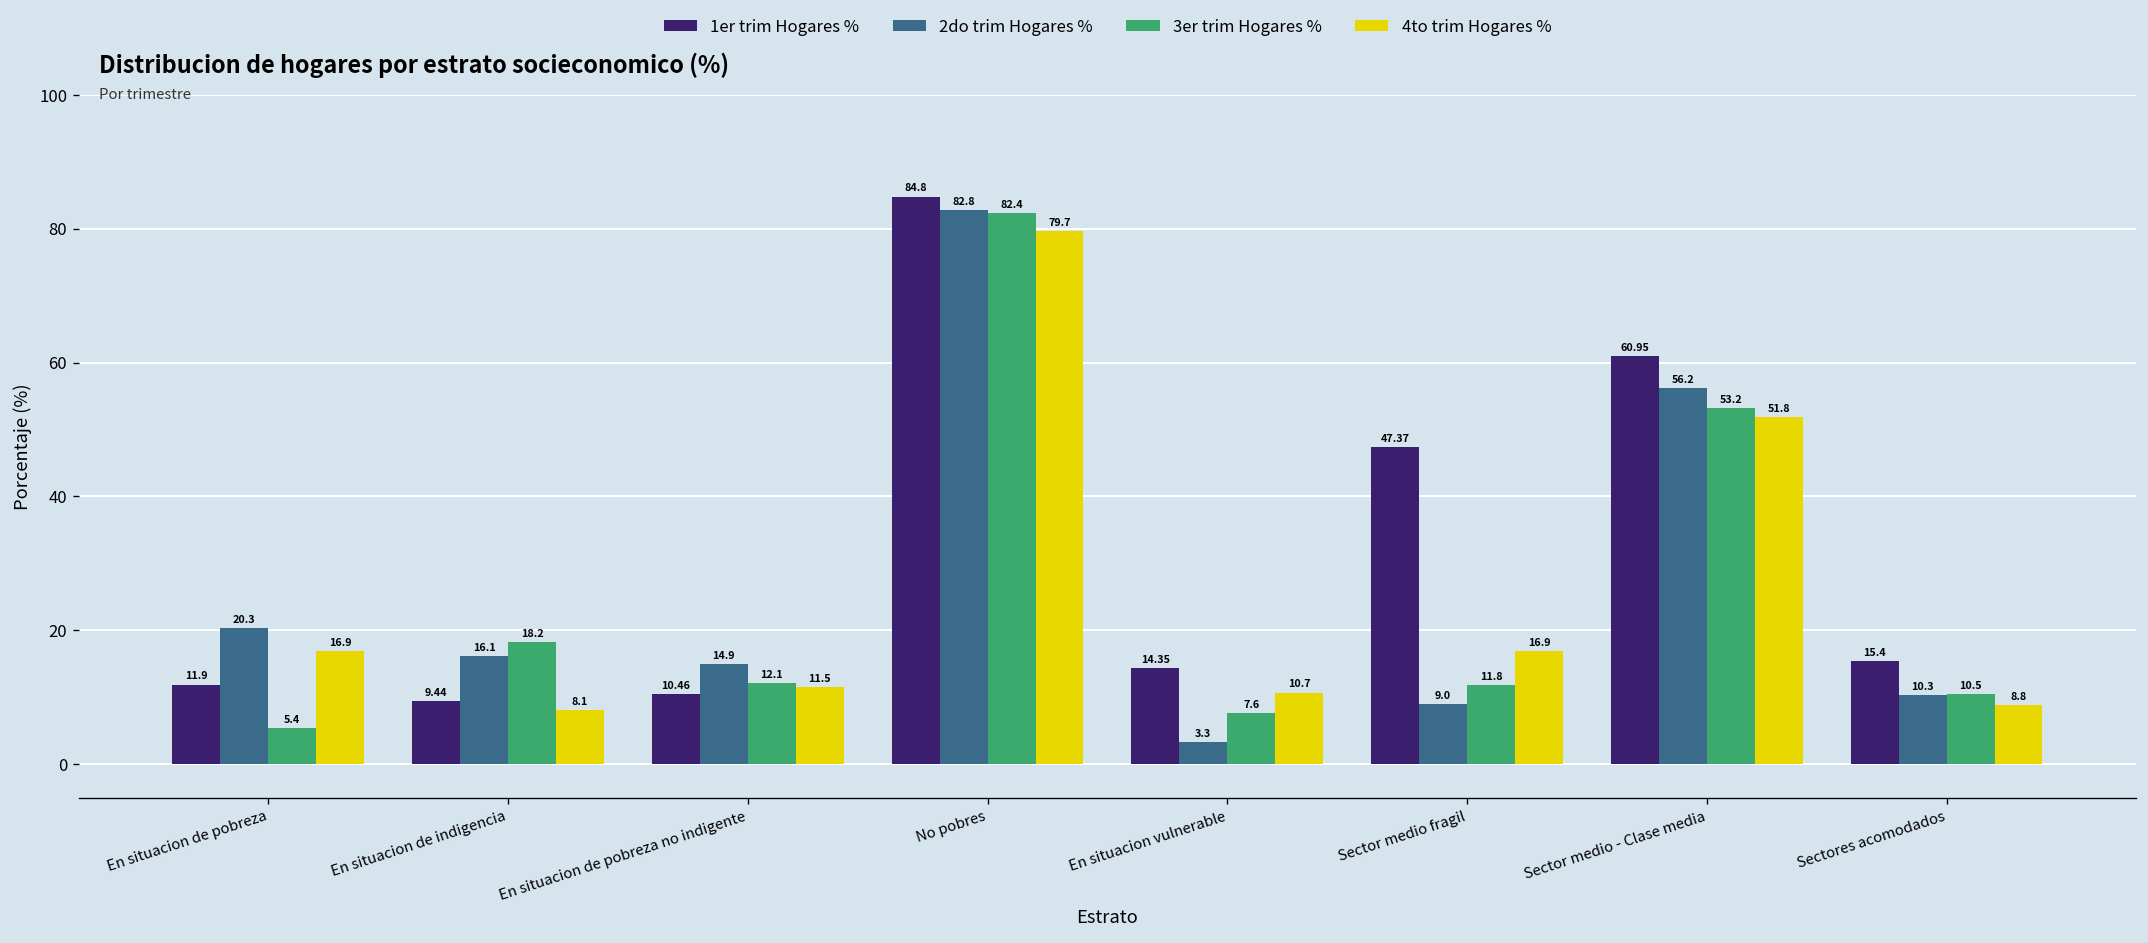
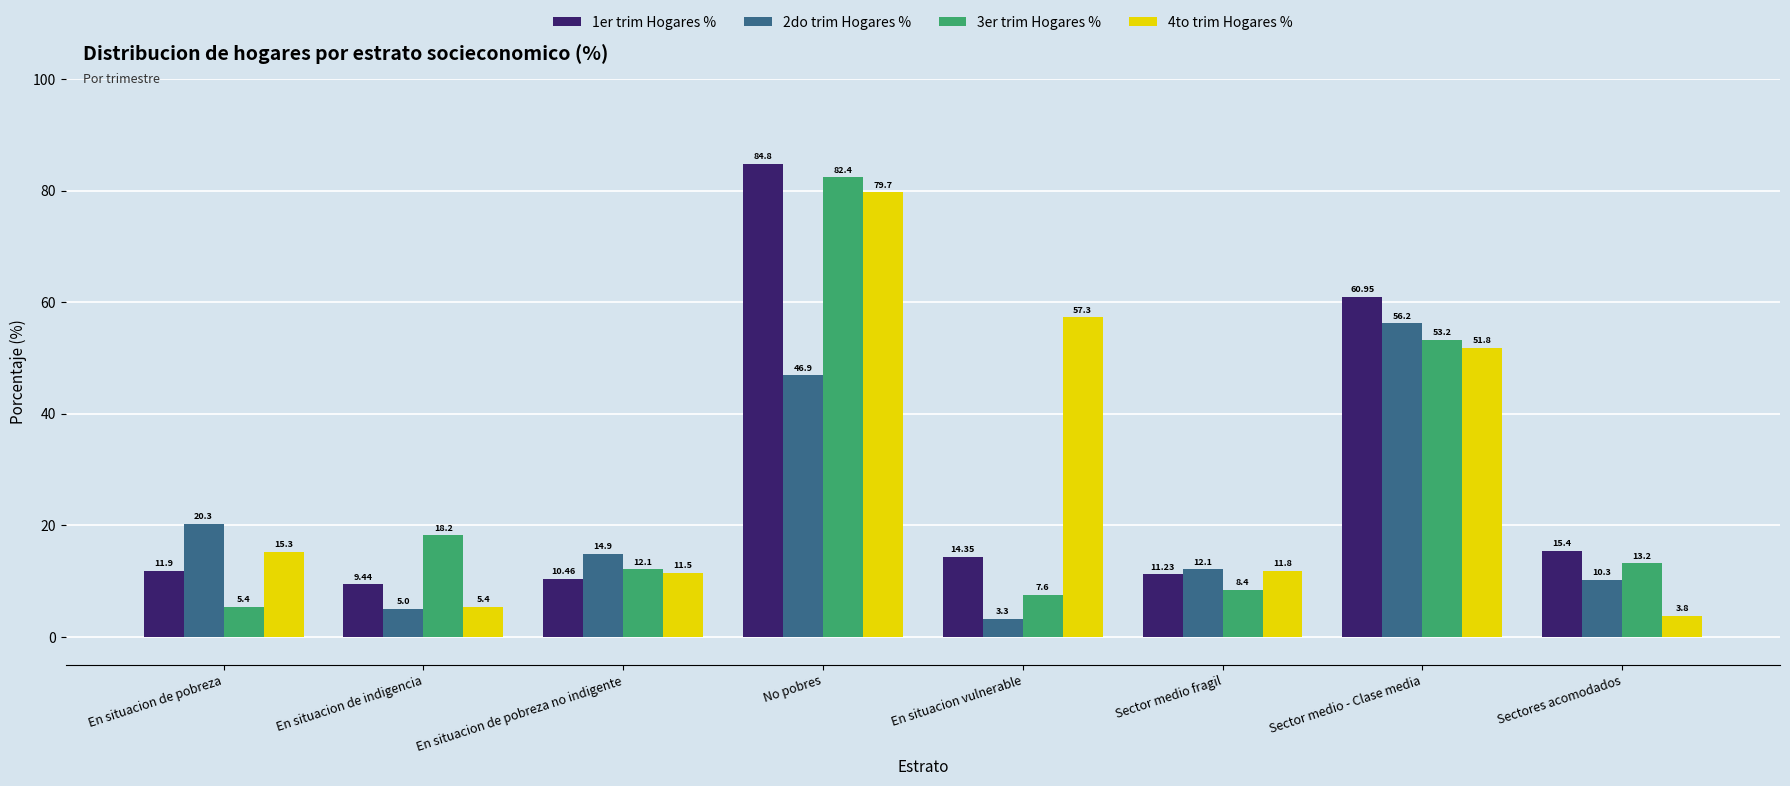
  {
    "1er trim Hogares %": {
      "En situacion de pobreza": 11.9,
      "En situacion de indigencia": 9.44,
      "En situacion de pobreza no indigente": 10.46,
      "No pobres": 84.8,
      "En situacion vulnerable": 14.35,
-     "Sector medio fragil": 47.37,
+     "Sector medio fragil": 11.23,
      "Sector medio - Clase media": 60.95,
      "Sectores acomodados": 15.4
    },
    "2do trim Hogares %": {
      "En situacion de pobreza": 20.3,
-     "En situacion de indigencia": 16.1,
+     "En situacion de indigencia": 5.0,
      "En situacion de pobreza no indigente": 14.9,
-     "No pobres": 82.8,
+     "No pobres": 46.9,
      "En situacion vulnerable": 3.3,
-     "Sector medio fragil": 9.0,
+     "Sector medio fragil": 12.1,
      "Sector medio - Clase media": 56.2,
      "Sectores acomodados": 10.3
    },
    "3er trim Hogares %": {
      "En situacion de pobreza": 5.4,
      "En situacion de indigencia": 18.2,
      "En situacion de pobreza no indigente": 12.1,
      "No pobres": 82.4,
      "En situacion vulnerable": 7.6,
-     "Sector medio fragil": 11.8,
+     "Sector medio fragil": 8.4,
      "Sector medio - Clase media": 53.2,
-     "Sectores acomodados": 10.5
+     "Sectores acomodados": 13.2
    },
    "4to trim Hogares %": {
-     "En situacion de pobreza": 16.9,
-     "En situacion de indigencia": 8.1,
+     "En situacion de pobreza": 15.3,
+     "En situacion de indigencia": 5.4,
      "En situacion de pobreza no indigente": 11.5,
      "No pobres": 79.7,
-     "En situacion vulnerable": 10.7,
-     "Sector medio fragil": 16.9,
+     "En situacion vulnerable": 57.3,
+     "Sector medio fragil": 11.8,
      "Sector medio - Clase media": 51.8,
-     "Sectores acomodados": 8.8
+     "Sectores acomodados": 3.8
    }
  }
